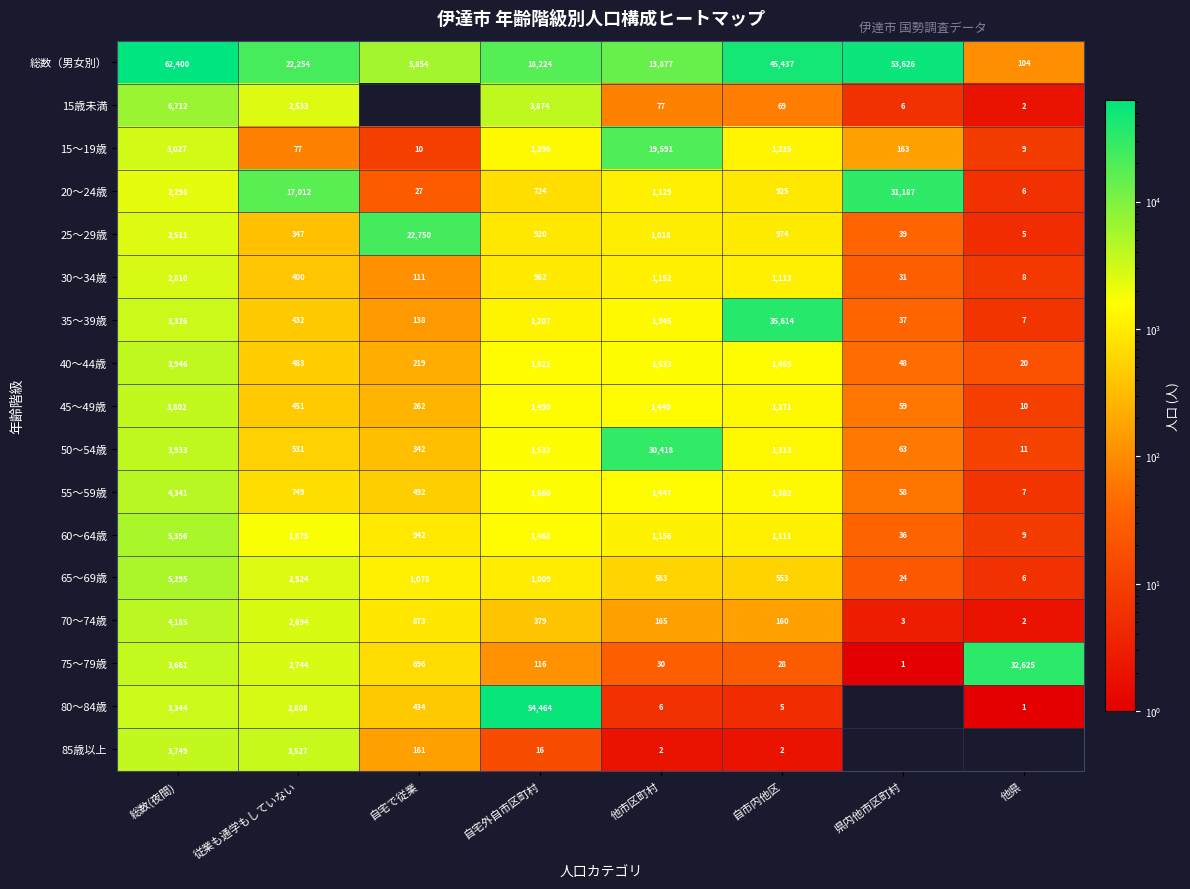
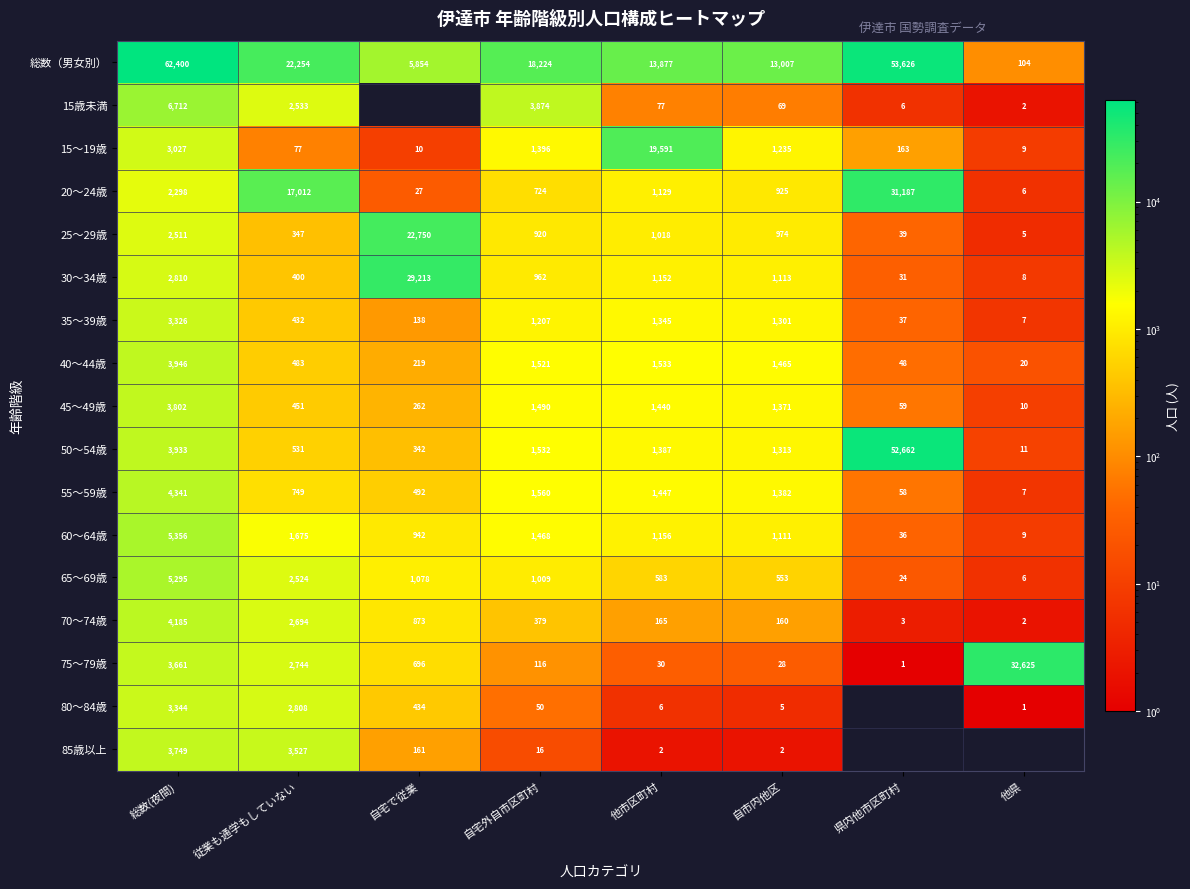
  {
    "総数（男女別）": {
      "総数(夜間)": "62,400",
      "従業も通学もしていない": "22,254",
      "自宅で従業": "5,854",
      "自宅外自市区町村": "18,224",
      "他市区町村": "13,877",
-     "自市内他区": "45,437",
+     "自市内他区": "13,007",
      "県内他市区町村": "53,626",
      "他県": "104"
    },
    "15歳未満": {
      "総数(夜間)": "6,712",
      "従業も通学もしていない": "2,533",
      "自宅外自市区町村": "3,874",
      "他市区町村": "77",
      "自市内他区": "69",
      "県内他市区町村": "6",
      "他県": "2"
    },
    "15～19歳": {
      "総数(夜間)": "3,027",
      "従業も通学もしていない": "77",
      "自宅で従業": "10",
      "自宅外自市区町村": "1,396",
      "他市区町村": "19,591",
      "自市内他区": "1,235",
      "県内他市区町村": "163",
      "他県": "9"
    },
    "20～24歳": {
      "総数(夜間)": "2,298",
      "従業も通学もしていない": "17,012",
      "自宅で従業": "27",
      "自宅外自市区町村": "724",
      "他市区町村": "1,129",
      "自市内他区": "925",
      "県内他市区町村": "31,187",
      "他県": "6"
    },
    "25～29歳": {
      "総数(夜間)": "2,511",
      "従業も通学もしていない": "347",
      "自宅で従業": "22,750",
      "自宅外自市区町村": "920",
      "他市区町村": "1,018",
      "自市内他区": "974",
      "県内他市区町村": "39",
      "他県": "5"
    },
    "30～34歳": {
      "総数(夜間)": "2,810",
      "従業も通学もしていない": "400",
-     "自宅で従業": "111",
+     "自宅で従業": "29,213",
      "自宅外自市区町村": "962",
      "他市区町村": "1,152",
      "自市内他区": "1,113",
      "県内他市区町村": "31",
      "他県": "8"
    },
    "35～39歳": {
      "総数(夜間)": "3,326",
      "従業も通学もしていない": "432",
      "自宅で従業": "138",
      "自宅外自市区町村": "1,207",
      "他市区町村": "1,345",
-     "自市内他区": "35,614",
+     "自市内他区": "1,301",
      "県内他市区町村": "37",
      "他県": "7"
    },
    "40～44歳": {
      "総数(夜間)": "3,946",
      "従業も通学もしていない": "483",
      "自宅で従業": "219",
      "自宅外自市区町村": "1,521",
      "他市区町村": "1,533",
      "自市内他区": "1,465",
      "県内他市区町村": "48",
      "他県": "20"
    },
    "45～49歳": {
      "総数(夜間)": "3,802",
      "従業も通学もしていない": "451",
      "自宅で従業": "262",
      "自宅外自市区町村": "1,490",
      "他市区町村": "1,440",
      "自市内他区": "1,371",
      "県内他市区町村": "59",
      "他県": "10"
    },
    "50～54歳": {
      "総数(夜間)": "3,933",
      "従業も通学もしていない": "531",
      "自宅で従業": "342",
      "自宅外自市区町村": "1,532",
-     "他市区町村": "30,418",
+     "他市区町村": "1,387",
      "自市内他区": "1,313",
-     "県内他市区町村": "63",
+     "県内他市区町村": "52,662",
      "他県": "11"
    },
    "55～59歳": {
      "総数(夜間)": "4,341",
      "従業も通学もしていない": "749",
      "自宅で従業": "492",
      "自宅外自市区町村": "1,560",
      "他市区町村": "1,447",
      "自市内他区": "1,382",
      "県内他市区町村": "58",
      "他県": "7"
    },
    "60～64歳": {
      "総数(夜間)": "5,356",
      "従業も通学もしていない": "1,675",
      "自宅で従業": "942",
      "自宅外自市区町村": "1,468",
      "他市区町村": "1,156",
      "自市内他区": "1,111",
      "県内他市区町村": "36",
      "他県": "9"
    },
    "65～69歳": {
      "総数(夜間)": "5,295",
      "従業も通学もしていない": "2,524",
      "自宅で従業": "1,078",
      "自宅外自市区町村": "1,009",
      "他市区町村": "583",
      "自市内他区": "553",
      "県内他市区町村": "24",
      "他県": "6"
    },
    "70～74歳": {
      "総数(夜間)": "4,185",
      "従業も通学もしていない": "2,694",
      "自宅で従業": "873",
      "自宅外自市区町村": "379",
      "他市区町村": "165",
      "自市内他区": "160",
      "県内他市区町村": "3",
      "他県": "2"
    },
    "75～79歳": {
      "総数(夜間)": "3,661",
      "従業も通学もしていない": "2,744",
      "自宅で従業": "696",
      "自宅外自市区町村": "116",
      "他市区町村": "30",
      "自市内他区": "28",
      "県内他市区町村": "1",
      "他県": "32,625"
    },
    "80～84歳": {
      "総数(夜間)": "3,344",
      "従業も通学もしていない": "2,808",
      "自宅で従業": "434",
-     "自宅外自市区町村": "54,464",
+     "自宅外自市区町村": "50",
      "他市区町村": "6",
      "自市内他区": "5",
      "他県": "1"
    },
    "85歳以上": {
      "総数(夜間)": "3,749",
      "従業も通学もしていない": "3,527",
      "自宅で従業": "161",
      "自宅外自市区町村": "16",
      "他市区町村": "2",
      "自市内他区": "2"
    }
  }
